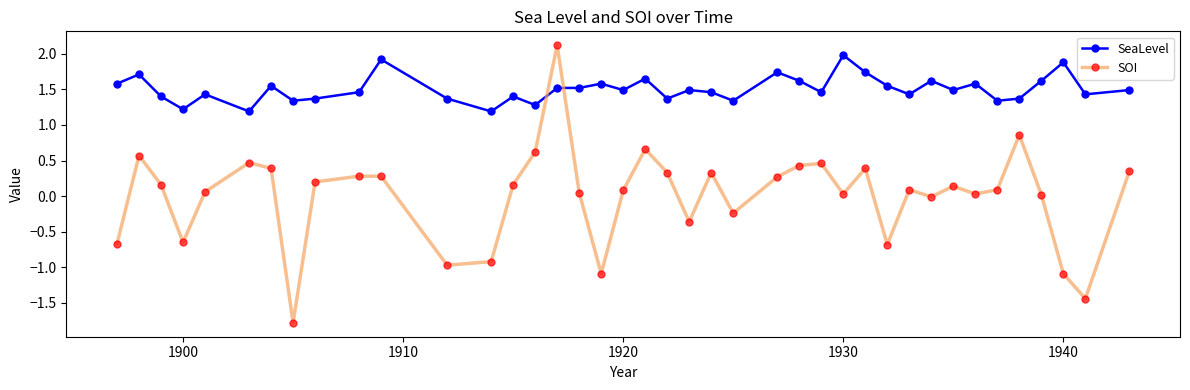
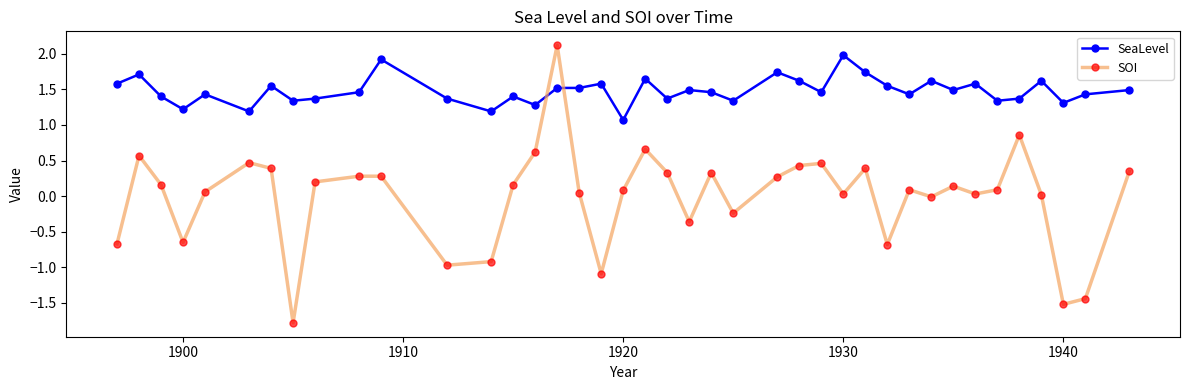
  {
    "SeaLevel": {
      "1900": 1.2,
-     "1920": 1.5,
+     "1920": 1.1,
      "1930": 2.0,
-     "1940": 1.9
+     "1940": 1.3
    },
    "SOI": {
      "1900": -0.7,
      "1920": 0.1,
      "1930": 0.0,
-     "1940": -1.1
+     "1940": -1.5
    }
  }
